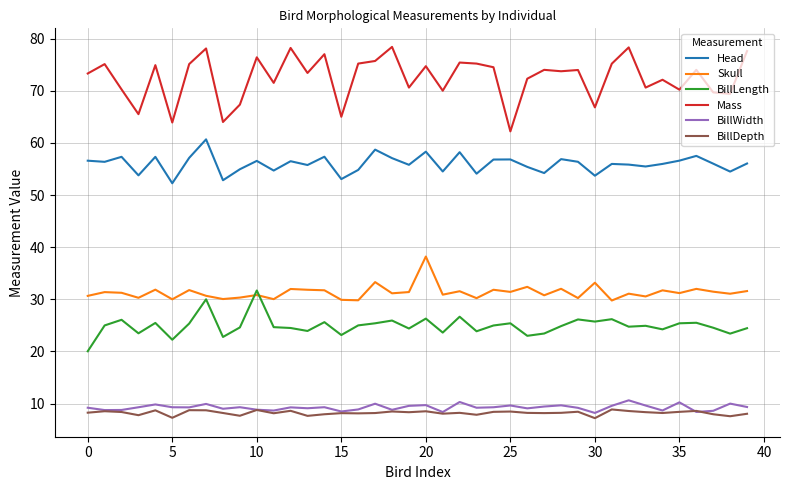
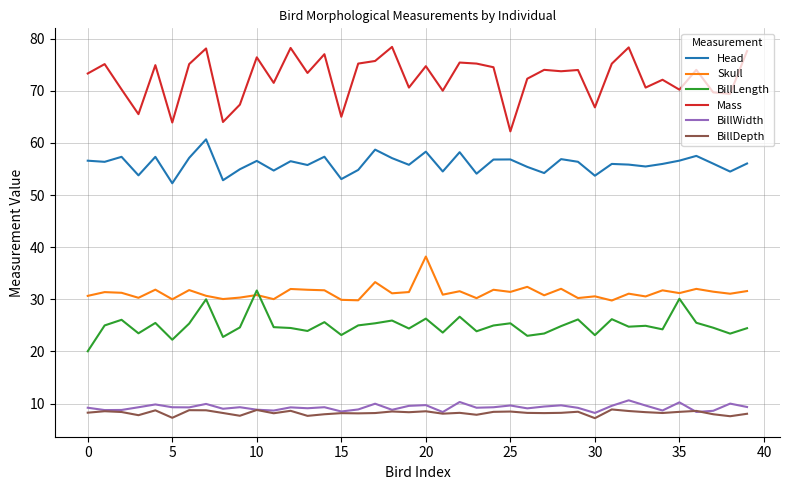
  {
    "Head": {
      "0": 57,
      "5": 52,
      "10": 57,
      "15": 53,
      "20": 58,
      "25": 57,
      "30": 54,
      "35": 57
    },
    "Skull": {
      "0": 31,
      "5": 30,
      "10": 31,
      "15": 30,
      "20": 38,
      "25": 31,
-     "30": 33,
+     "30": 31,
      "35": 31
    },
    "BillLength": {
      "0": 20,
      "5": 22,
      "10": 32,
      "15": 23,
      "20": 26,
      "25": 25,
-     "30": 26,
-     "35": 25
+     "30": 23,
+     "35": 30
    },
    "Mass": {
      "0": 73,
      "5": 64,
      "10": 76,
      "15": 65,
      "20": 75,
      "25": 62,
      "30": 67,
      "35": 70
    },
    "BillWidth": {
      "0": 9,
      "5": 9,
      "20": 10,
      "25": 10,
      "30": 8,
      "35": 10
    },
    "BillDepth": {
      "0": 8,
      "5": 7,
      "20": 9,
      "25": 8,
      "30": 7,
      "35": 8
    }
  }
